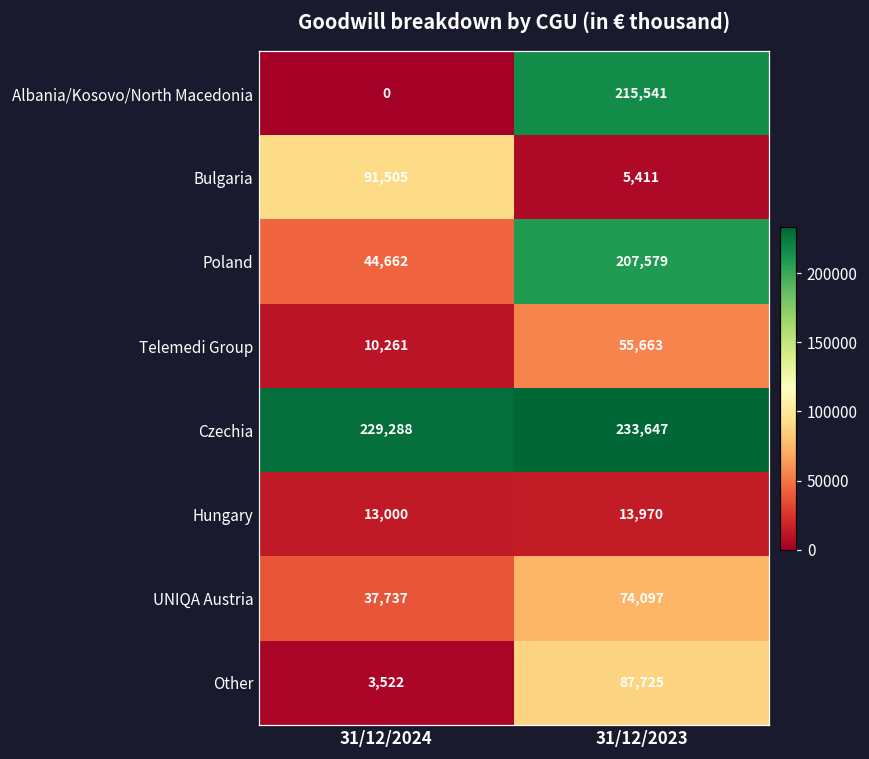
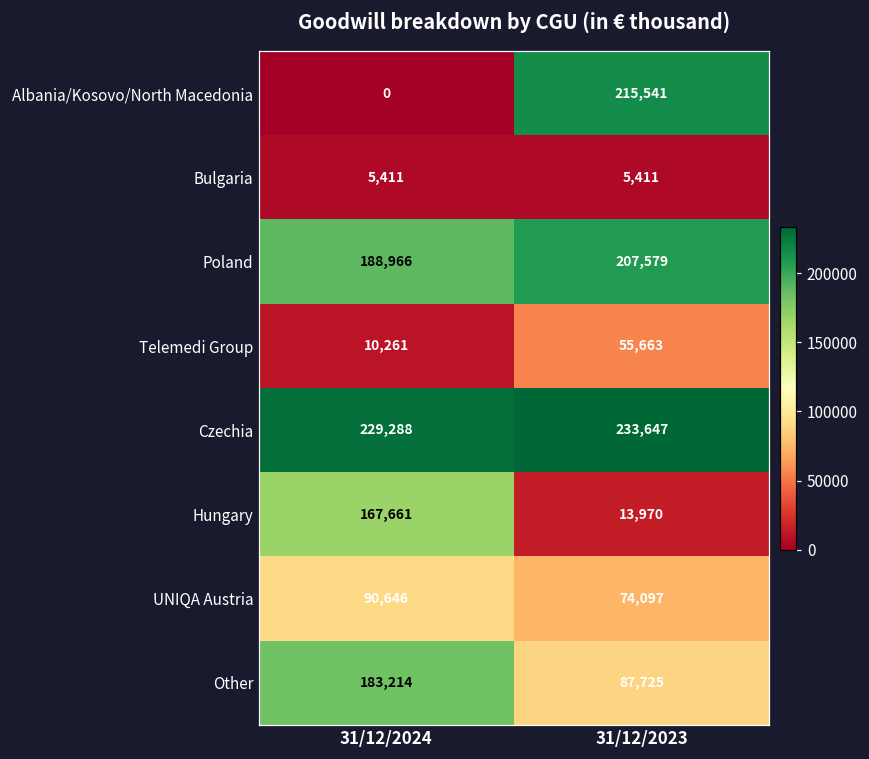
  {
    "Albania/Kosovo/North Macedonia": {
      "31/12/2024": "0",
      "31/12/2023": "215,541"
    },
    "Bulgaria": {
-     "31/12/2024": "91,505",
+     "31/12/2024": "5,411",
      "31/12/2023": "5,411"
    },
    "Poland": {
-     "31/12/2024": "44,662",
+     "31/12/2024": "188,966",
      "31/12/2023": "207,579"
    },
    "Telemedi Group": {
      "31/12/2024": "10,261",
      "31/12/2023": "55,663"
    },
    "Czechia": {
      "31/12/2024": "229,288",
      "31/12/2023": "233,647"
    },
    "Hungary": {
-     "31/12/2024": "13,000",
+     "31/12/2024": "167,661",
      "31/12/2023": "13,970"
    },
    "UNIQA Austria": {
-     "31/12/2024": "37,737",
+     "31/12/2024": "90,646",
      "31/12/2023": "74,097"
    },
    "Other": {
-     "31/12/2024": "3,522",
+     "31/12/2024": "183,214",
      "31/12/2023": "87,725"
    }
  }
